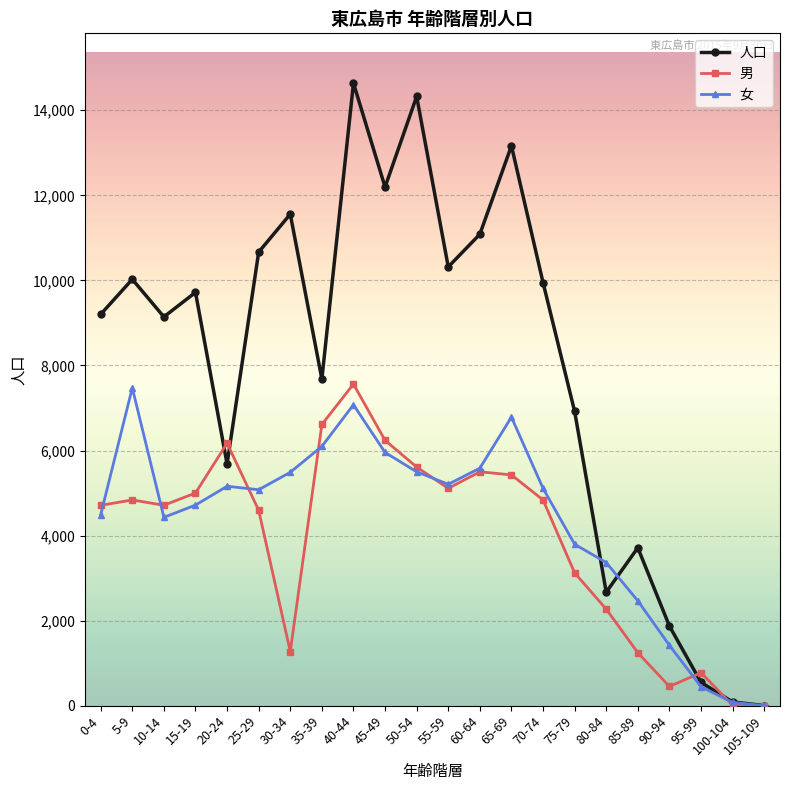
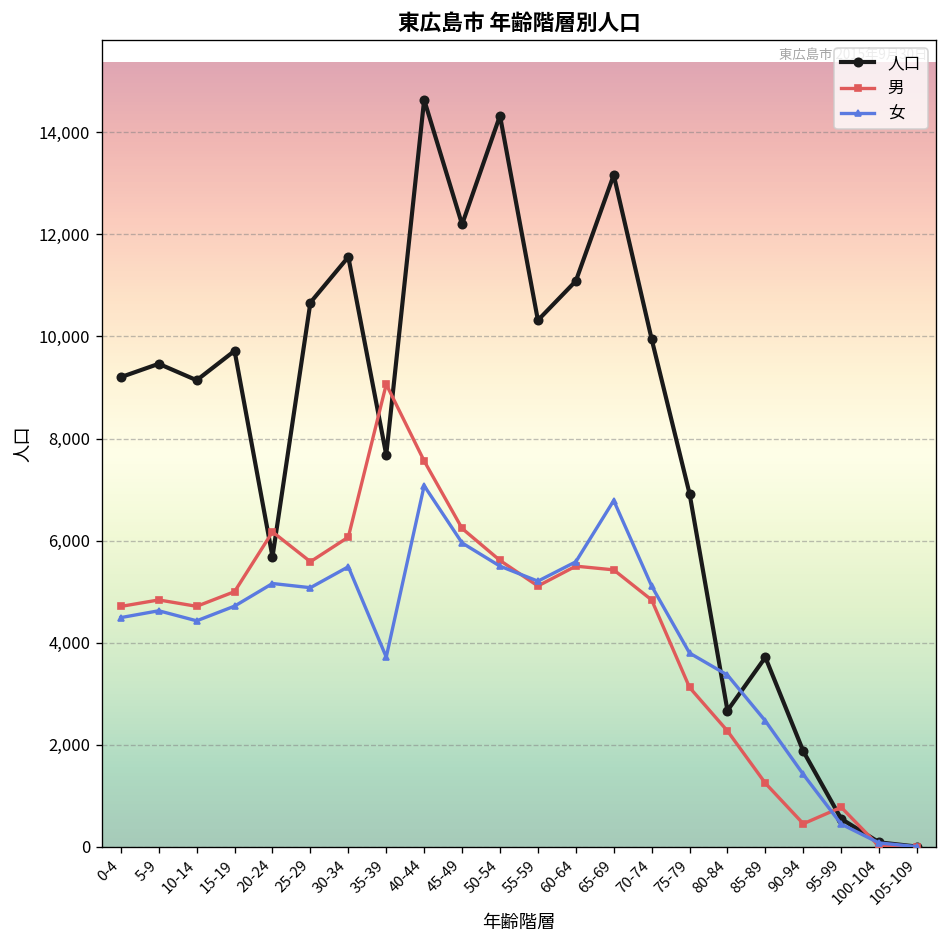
  {
    "人口": {
      "0-4": "9,200",
-     "5-9": "10,000",
+     "5-9": "9,500",
      "10-14": "9,100",
      "15-19": "9,700",
      "20-24": "5,700",
      "25-29": "10,700",
      "30-34": "11,600",
      "35-39": "7,700",
      "40-44": "14,600",
      "45-49": "12,200",
      "50-54": "14,300",
      "55-59": "10,300",
      "60-64": "11,100",
      "65-69": "13,200",
      "70-74": "9,900",
      "75-79": "6,900",
      "80-84": "2,700",
      "85-89": "3,700",
      "90-94": "1,900",
      "95-99": "500"
    },
    "男": {
      "0-4": "4,700",
      "5-9": "4,800",
      "10-14": "4,700",
      "15-19": "5,000",
      "20-24": "6,200",
-     "25-29": "4,600",
-     "30-34": "1,300",
-     "35-39": "6,600",
+     "25-29": "5,600",
+     "30-34": "6,100",
+     "35-39": "9,100",
      "40-44": "7,600",
      "45-49": "6,200",
      "50-54": "5,600",
      "55-59": "5,100",
      "60-64": "5,500",
      "65-69": "5,400",
      "70-74": "4,800",
      "75-79": "3,100",
      "80-84": "2,300",
      "85-89": "1,200",
      "90-94": "500",
      "95-99": "800",
      "100-104": "0"
    },
    "女": {
      "0-4": "4,500",
-     "5-9": "7,500",
+     "5-9": "4,600",
      "10-14": "4,400",
      "15-19": "4,700",
      "20-24": "5,200",
      "25-29": "5,100",
      "30-34": "5,500",
-     "35-39": "6,100",
+     "35-39": "3,700",
      "40-44": "7,100",
      "45-49": "6,000",
      "50-54": "5,500",
      "55-59": "5,200",
      "60-64": "5,600",
      "65-69": "6,800",
      "70-74": "5,100",
      "75-79": "3,800",
      "80-84": "3,400",
      "85-89": "2,500",
      "90-94": "1,400",
      "95-99": "400"
    }
  }
